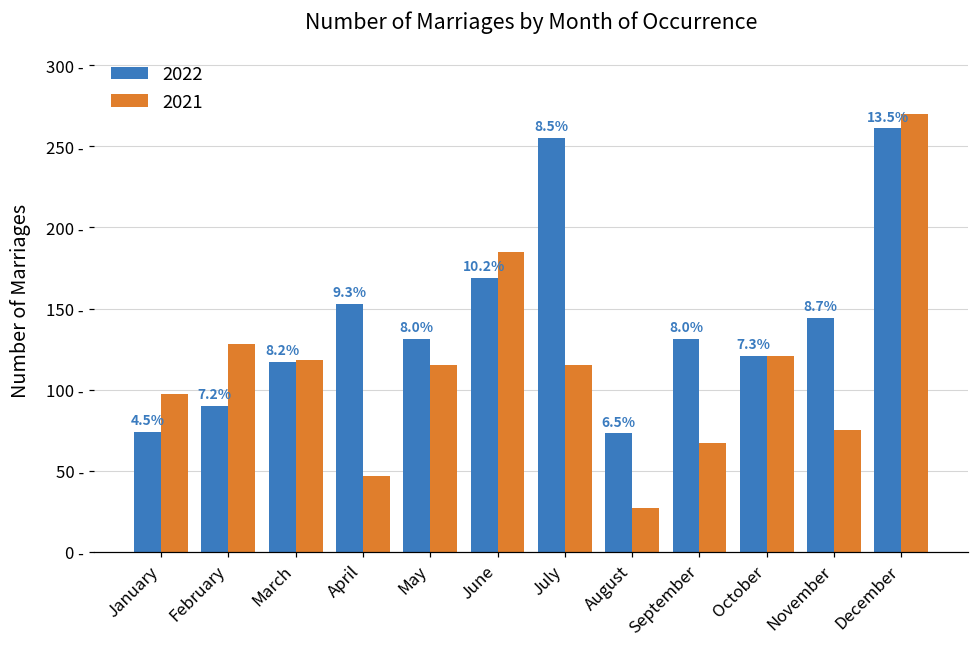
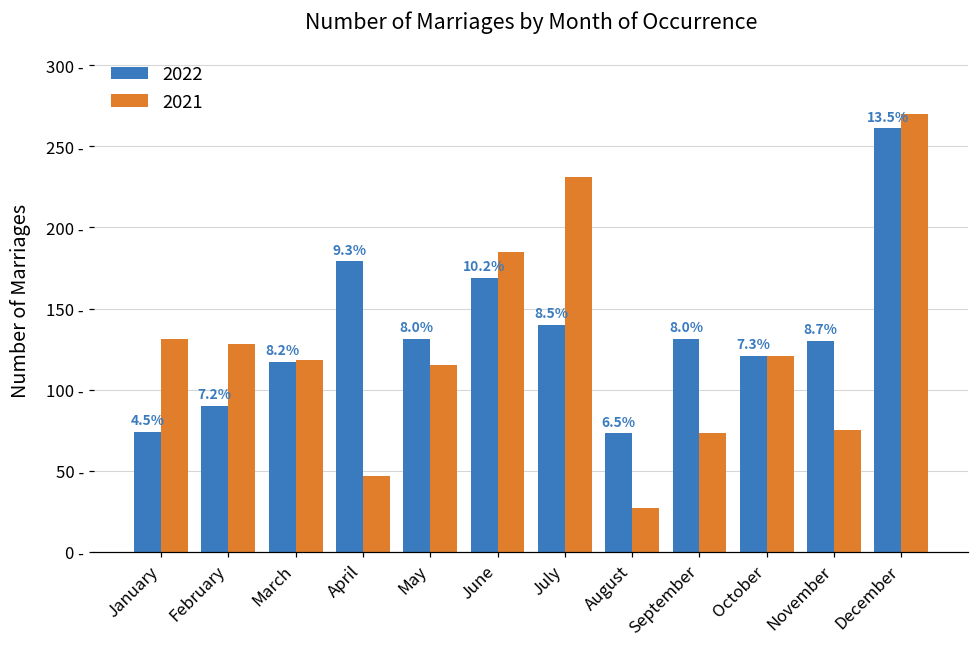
  {
    "2022": {
-     "April": "153 -",
-     "July": "255 -",
-     "November": "144 -"
+     "April": "179 -",
+     "July": "140 -",
+     "November": "130 -"
    },
    "2021": {
-     "January": "97 -",
+     "January": "131 -",
      "February": "128 -",
      "March": "118 -",
      "April": "47 -",
      "May": "115 -",
      "June": "185 -",
-     "July": "115 -",
+     "July": "231 -",
      "August": "27 -",
-     "September": "67 -",
+     "September": "73 -",
      "October": "121 -",
      "November": "75 -",
      "December": "270 -"
    }
  }
